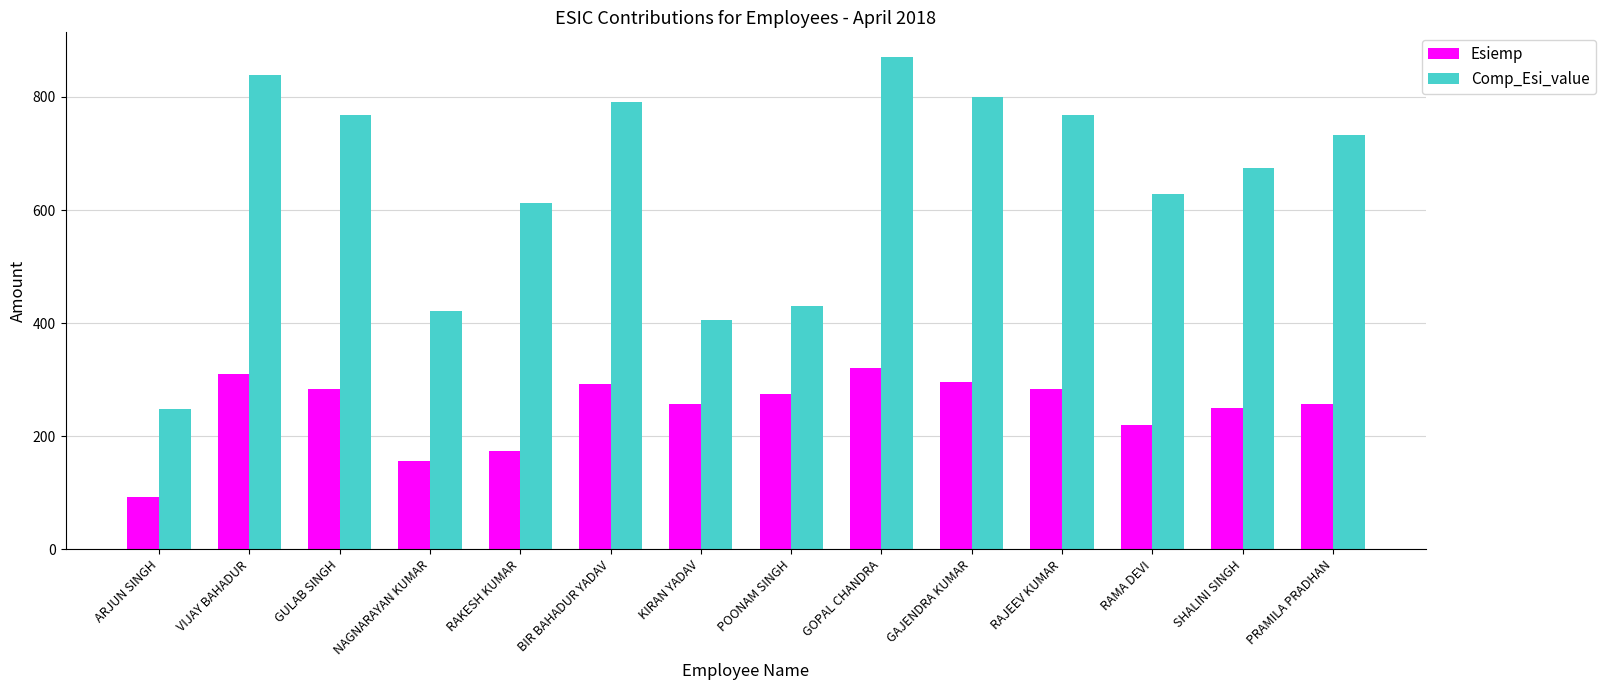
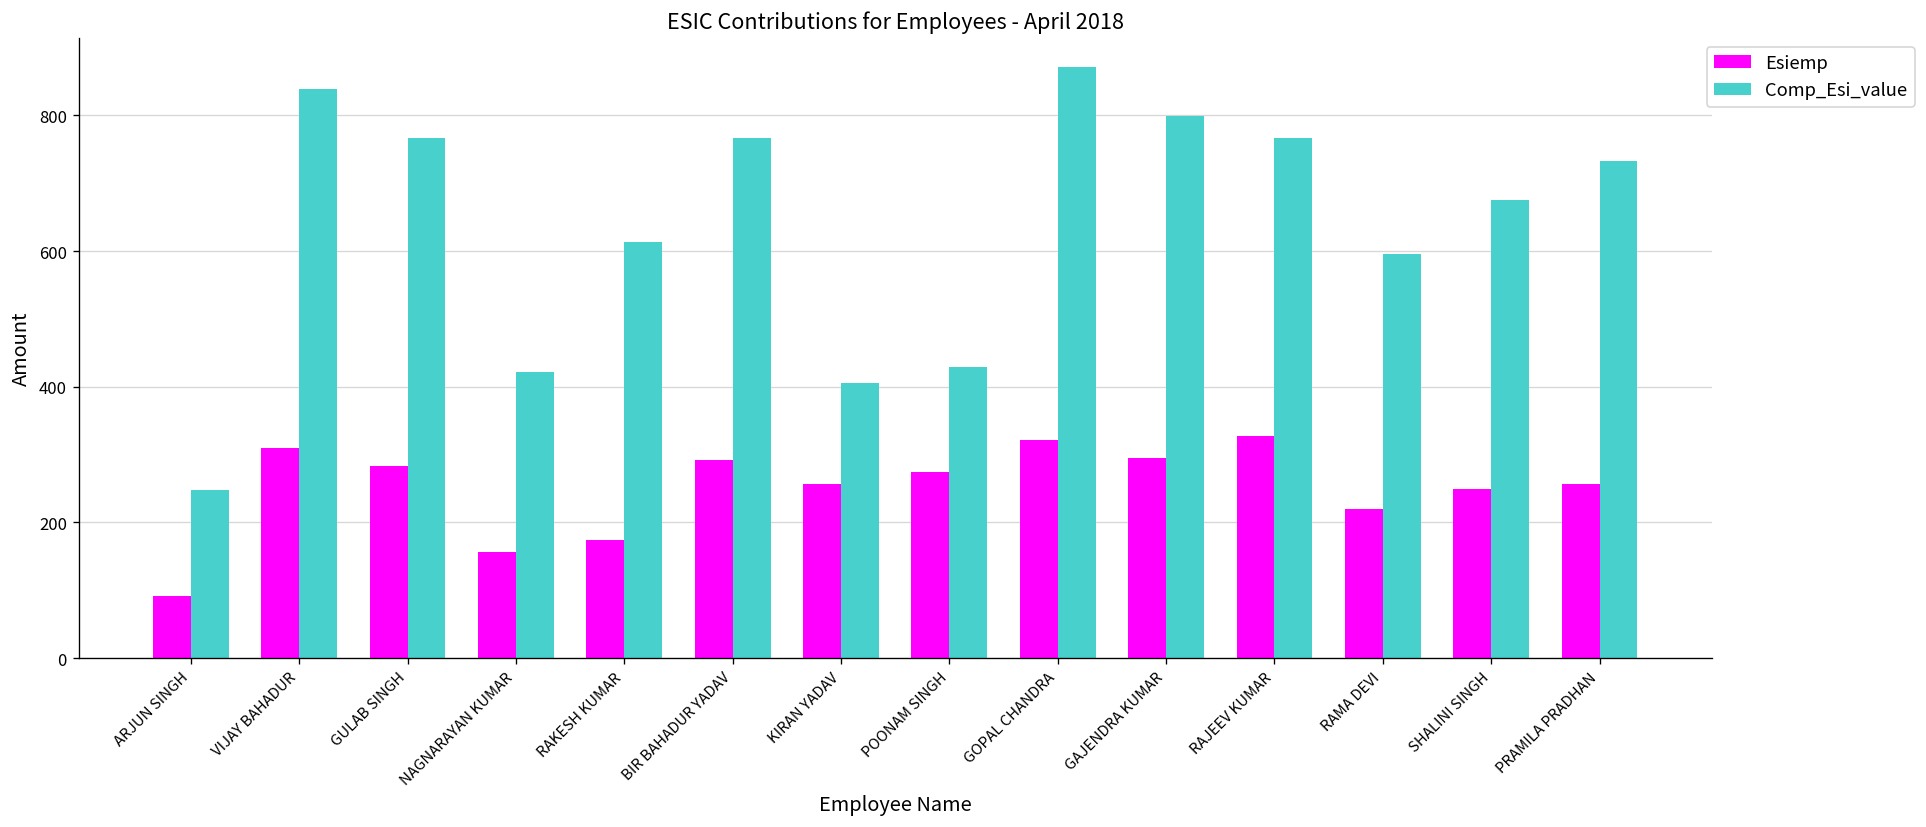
  {
    "Esiemp": {
      "ARJUN SINGH": 90,
      "VIJAY BAHADUR": 310,
      "GULAB SINGH": 280,
      "NAGNARAYAN KUMAR": 160,
      "RAKESH KUMAR": 170,
      "BIR BAHADUR YADAV": 290,
      "KIRAN YADAV": 260,
      "POONAM SINGH": 280,
      "GOPAL CHANDRA": 320,
      "GAJENDRA KUMAR": 300,
-     "RAJEEV KUMAR": 280,
+     "RAJEEV KUMAR": 330,
      "RAMA DEVI": 220,
      "SHALINI SINGH": 250,
      "PRAMILA PRADHAN": 260
    },
    "Comp_Esi_value": {
      "ARJUN SINGH": 250,
      "VIJAY BAHADUR": 840,
      "GULAB SINGH": 770,
      "NAGNARAYAN KUMAR": 420,
      "RAKESH KUMAR": 610,
-     "BIR BAHADUR YADAV": 790,
+     "BIR BAHADUR YADAV": 770,
      "KIRAN YADAV": 410,
      "POONAM SINGH": 430,
      "GOPAL CHANDRA": 870,
      "GAJENDRA KUMAR": 800,
      "RAJEEV KUMAR": 770,
-     "RAMA DEVI": 630,
+     "RAMA DEVI": 600,
      "SHALINI SINGH": 670,
      "PRAMILA PRADHAN": 730
    }
  }
